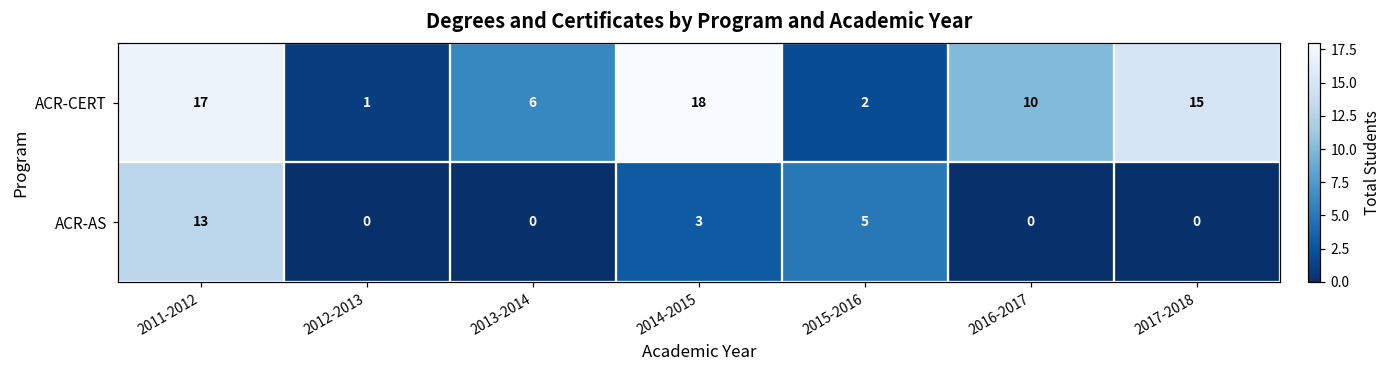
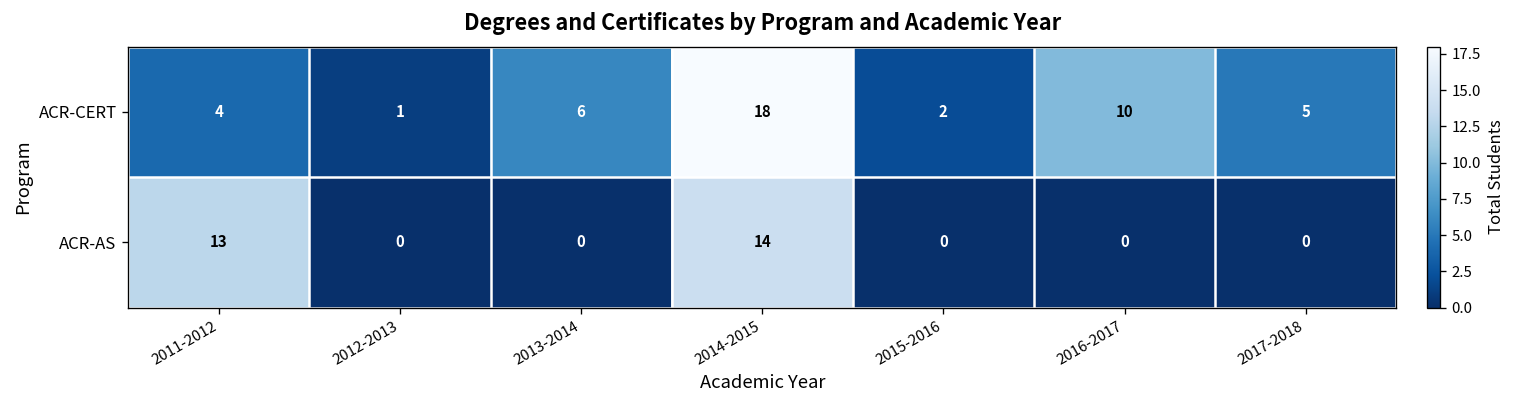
  {
    "ACR-CERT": {
-     "2011-2012": 17,
+     "2011-2012": 4,
      "2012-2013": 1,
      "2013-2014": 6,
      "2014-2015": 18,
      "2015-2016": 2,
      "2016-2017": 10,
-     "2017-2018": 15
+     "2017-2018": 5
    },
    "ACR-AS": {
      "2011-2012": 13,
      "2012-2013": 0,
      "2013-2014": 0,
-     "2014-2015": 3,
-     "2015-2016": 5,
+     "2014-2015": 14,
+     "2015-2016": 0,
      "2016-2017": 0,
      "2017-2018": 0
    }
  }
